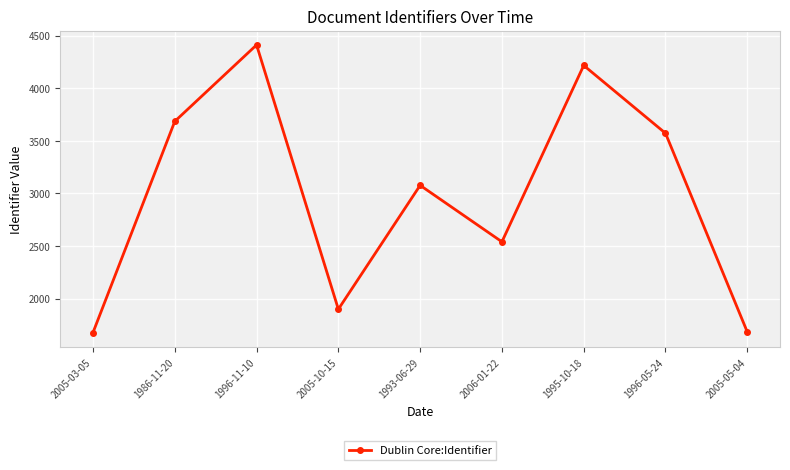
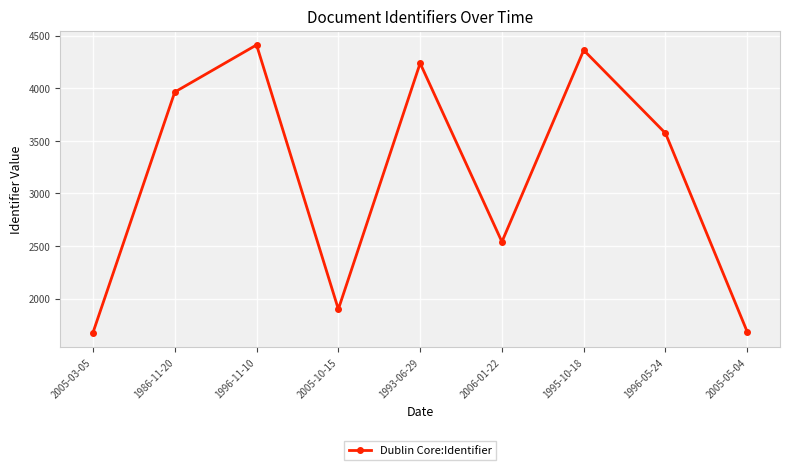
  {
    "2005-03-05": 1680,
-   "1986-11-20": 3690,
+   "1986-11-20": 3960,
    "1996-11-10": 4410,
    "2005-10-15": 1900,
-   "1993-06-29": 3080,
+   "1993-06-29": 4240,
    "2006-01-22": 2540,
-   "1995-10-18": 4220,
+   "1995-10-18": 4360,
    "1996-05-24": 3570,
    "2005-05-04": 1680
  }
